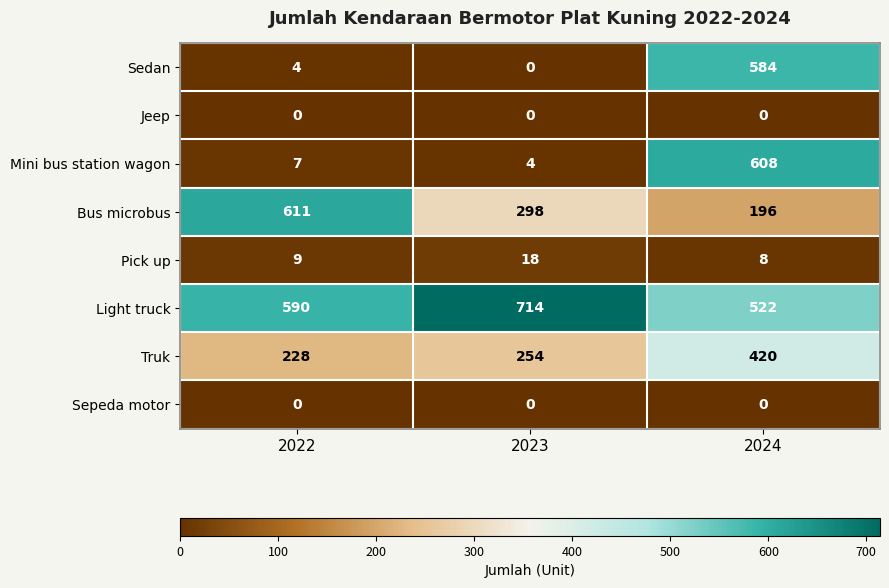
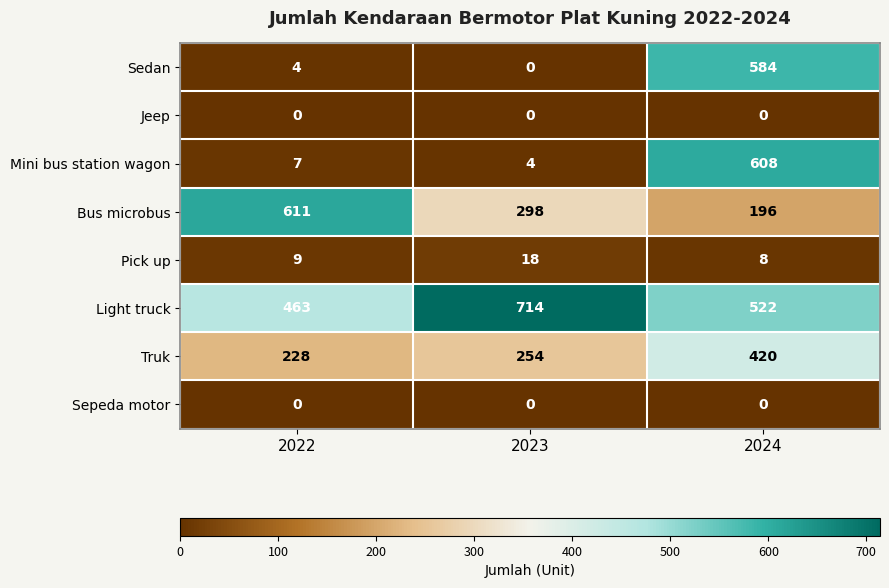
  {
    "Sedan": {
      "2022": 4,
      "2023": 0,
      "2024": 584
    },
    "Jeep": {
      "2022": 0,
      "2023": 0,
      "2024": 0
    },
    "Mini bus station wagon": {
      "2022": 7,
      "2023": 4,
      "2024": 608
    },
    "Bus microbus": {
      "2022": 611,
      "2023": 298,
      "2024": 196
    },
    "Pick up": {
      "2022": 9,
      "2023": 18,
      "2024": 8
    },
    "Light truck": {
-     "2022": 590,
+     "2022": 463,
      "2023": 714,
      "2024": 522
    },
    "Truk": {
      "2022": 228,
      "2023": 254,
      "2024": 420
    },
    "Sepeda motor": {
      "2022": 0,
      "2023": 0,
      "2024": 0
    }
  }
